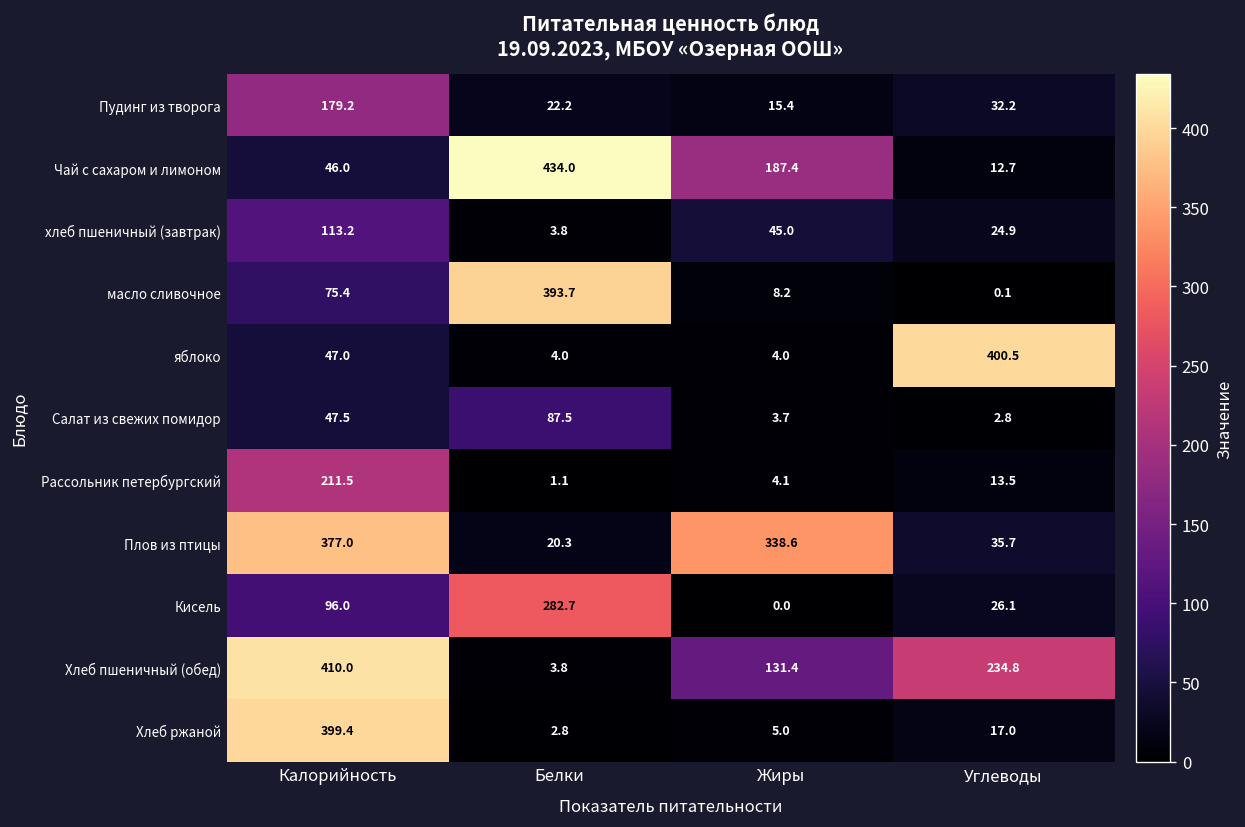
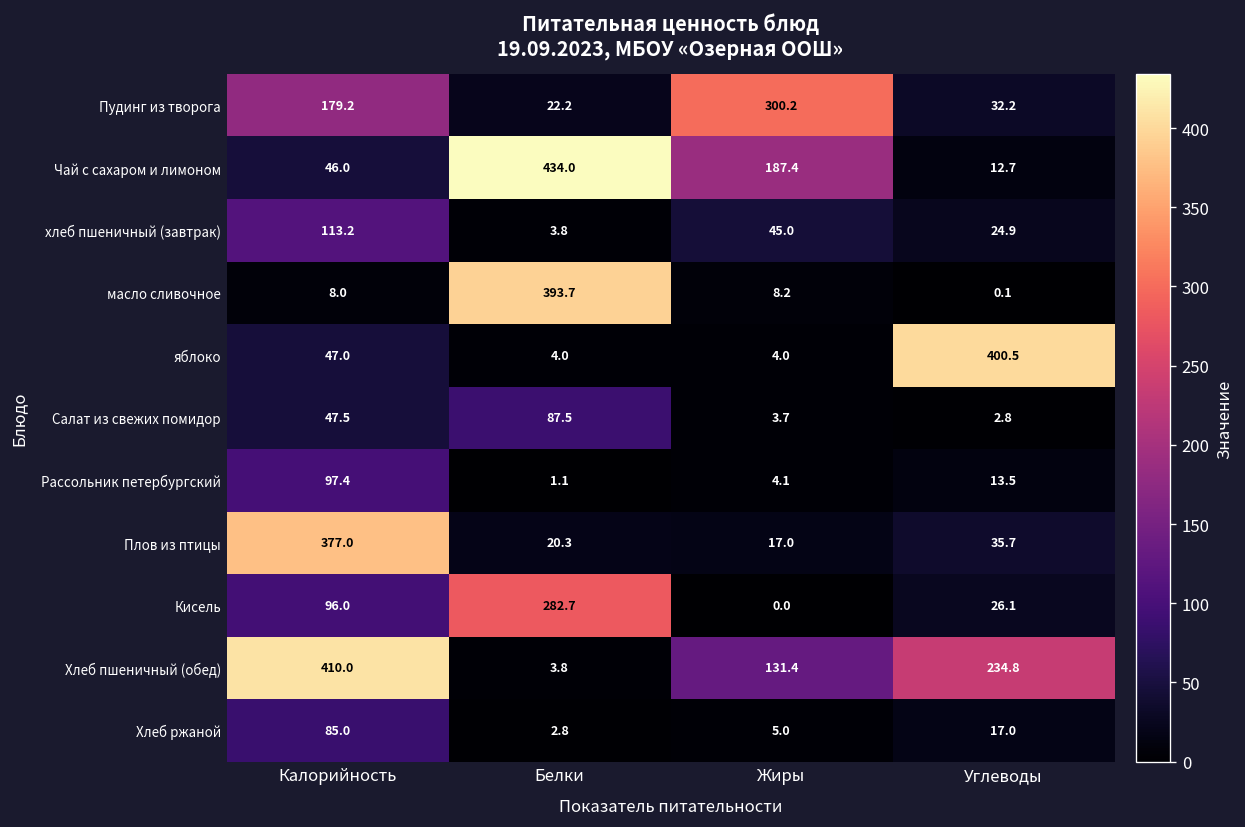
  {
    "Пудинг из творога": {
      "Калорийность": 179.2,
      "Белки": 22.2,
-     "Жиры": 15.4,
+     "Жиры": 300.2,
      "Углеводы": 32.2
    },
    "Чай с сахаром и лимоном": {
      "Калорийность": 46.0,
      "Белки": 434.0,
      "Жиры": 187.4,
      "Углеводы": 12.7
    },
    "хлеб пшеничный (завтрак)": {
      "Калорийность": 113.2,
      "Белки": 3.8,
      "Жиры": 45.0,
      "Углеводы": 24.9
    },
    "масло сливочное": {
-     "Калорийность": 75.4,
+     "Калорийность": 8.0,
      "Белки": 393.7,
      "Жиры": 8.2,
      "Углеводы": 0.1
    },
    "яблоко": {
      "Калорийность": 47.0,
      "Белки": 4.0,
      "Жиры": 4.0,
      "Углеводы": 400.5
    },
    "Салат из свежих помидор": {
      "Калорийность": 47.5,
      "Белки": 87.5,
      "Жиры": 3.7,
      "Углеводы": 2.8
    },
    "Рассольник петербургский": {
-     "Калорийность": 211.5,
+     "Калорийность": 97.4,
      "Белки": 1.1,
      "Жиры": 4.1,
      "Углеводы": 13.5
    },
    "Плов из птицы": {
      "Калорийность": 377.0,
      "Белки": 20.3,
-     "Жиры": 338.6,
+     "Жиры": 17.0,
      "Углеводы": 35.7
    },
    "Кисель": {
      "Калорийность": 96.0,
      "Белки": 282.7,
      "Жиры": 0.0,
      "Углеводы": 26.1
    },
    "Хлеб пшеничный (обед)": {
      "Калорийность": 410.0,
      "Белки": 3.8,
      "Жиры": 131.4,
      "Углеводы": 234.8
    },
    "Хлеб ржаной": {
-     "Калорийность": 399.4,
+     "Калорийность": 85.0,
      "Белки": 2.8,
      "Жиры": 5.0,
      "Углеводы": 17.0
    }
  }
